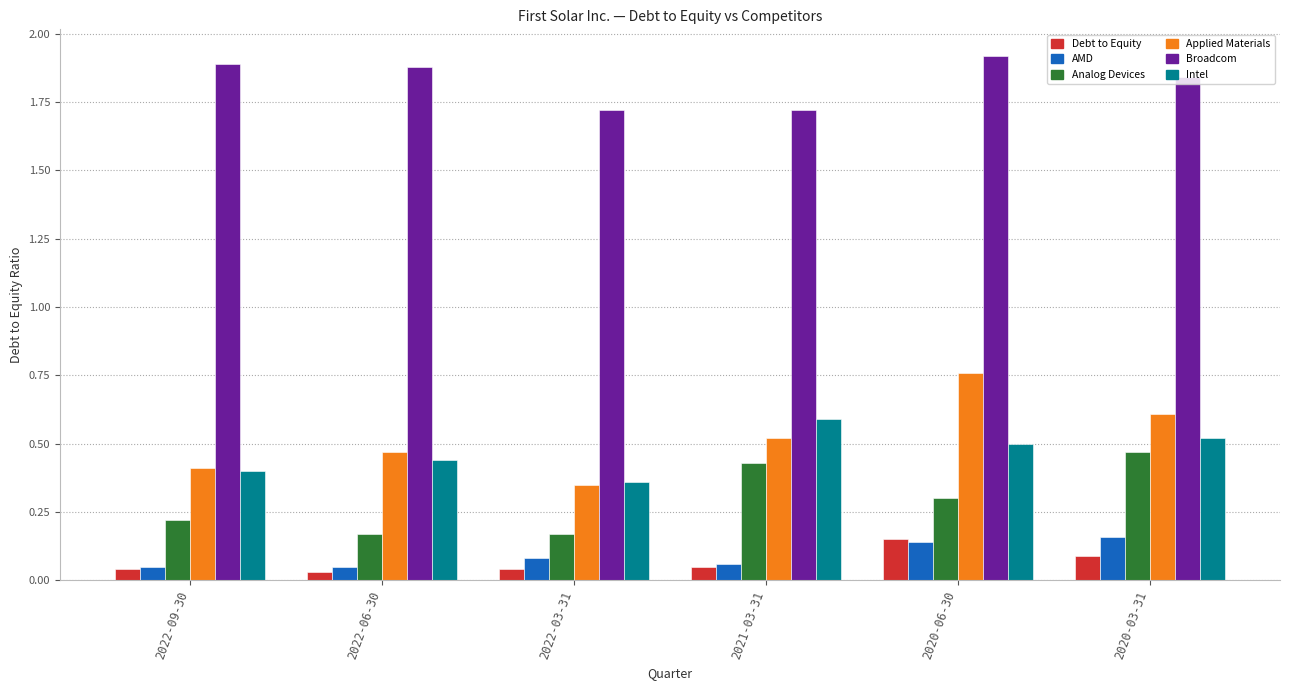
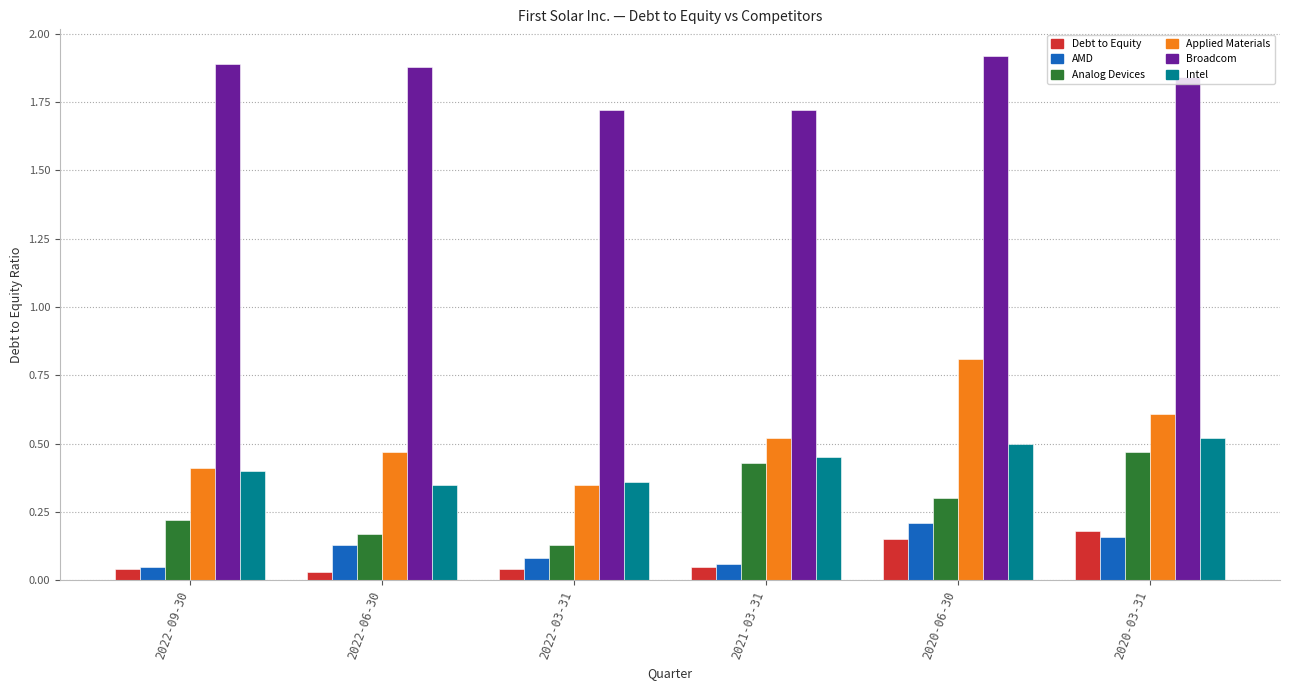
  {
    "Debt to Equity": {
      "2022-09-30": 0.04,
      "2022-06-30": 0.03,
      "2022-03-31": 0.04,
      "2021-03-31": 0.05,
      "2020-06-30": 0.15,
-     "2020-03-31": 0.09
+     "2020-03-31": 0.18
    },
    "AMD": {
      "2022-09-30": 0.05,
-     "2022-06-30": 0.05,
+     "2022-06-30": 0.13,
      "2022-03-31": 0.08,
      "2021-03-31": 0.06,
-     "2020-06-30": 0.14,
+     "2020-06-30": 0.21,
      "2020-03-31": 0.16
    },
    "Analog Devices": {
      "2022-09-30": 0.22,
      "2022-06-30": 0.17,
-     "2022-03-31": 0.17,
+     "2022-03-31": 0.13,
      "2021-03-31": 0.43,
      "2020-06-30": 0.30,
      "2020-03-31": 0.47
    },
    "Applied Materials": {
      "2022-09-30": 0.41,
      "2022-06-30": 0.47,
      "2022-03-31": 0.35,
      "2021-03-31": 0.52,
-     "2020-06-30": 0.76,
+     "2020-06-30": 0.81,
      "2020-03-31": 0.61
    },
    "Broadcom": {
      "2022-09-30": 1.89,
      "2022-06-30": 1.88,
      "2022-03-31": 1.72,
      "2021-03-31": 1.72,
      "2020-06-30": 1.92
    },
    "Intel": {
      "2022-09-30": 0.40,
-     "2022-06-30": 0.44,
+     "2022-06-30": 0.35,
      "2022-03-31": 0.36,
-     "2021-03-31": 0.59,
+     "2021-03-31": 0.45,
      "2020-06-30": 0.50,
      "2020-03-31": 0.52
    }
  }
